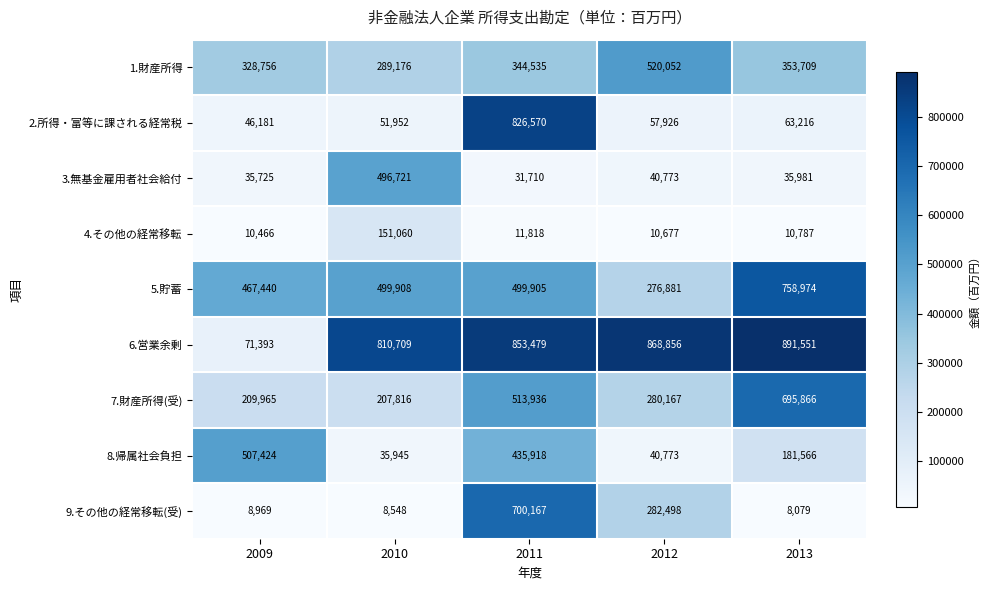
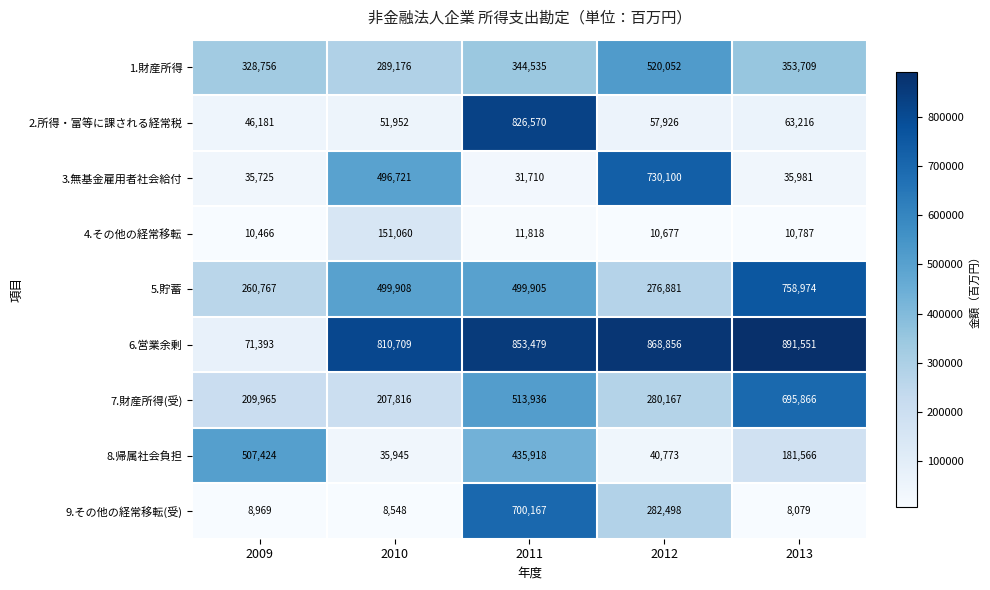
  {
    "1.財産所得": {
      "2009": "328,756",
      "2010": "289,176",
      "2011": "344,535",
      "2012": "520,052",
      "2013": "353,709"
    },
    "2.所得・富等に課される経常税": {
      "2009": "46,181",
      "2010": "51,952",
      "2011": "826,570",
      "2012": "57,926",
      "2013": "63,216"
    },
    "3.無基金雇用者社会給付": {
      "2009": "35,725",
      "2010": "496,721",
      "2011": "31,710",
-     "2012": "40,773",
+     "2012": "730,100",
      "2013": "35,981"
    },
    "4.その他の経常移転": {
      "2009": "10,466",
      "2010": "151,060",
      "2011": "11,818",
      "2012": "10,677",
      "2013": "10,787"
    },
    "5.貯蓄": {
-     "2009": "467,440",
+     "2009": "260,767",
      "2010": "499,908",
      "2011": "499,905",
      "2012": "276,881",
      "2013": "758,974"
    },
    "6.営業余剰": {
      "2009": "71,393",
      "2010": "810,709",
      "2011": "853,479",
      "2012": "868,856",
      "2013": "891,551"
    },
    "7.財産所得(受)": {
      "2009": "209,965",
      "2010": "207,816",
      "2011": "513,936",
      "2012": "280,167",
      "2013": "695,866"
    },
    "8.帰属社会負担": {
      "2009": "507,424",
      "2010": "35,945",
      "2011": "435,918",
      "2012": "40,773",
      "2013": "181,566"
    },
    "9.その他の経常移転(受)": {
      "2009": "8,969",
      "2010": "8,548",
      "2011": "700,167",
      "2012": "282,498",
      "2013": "8,079"
    }
  }
